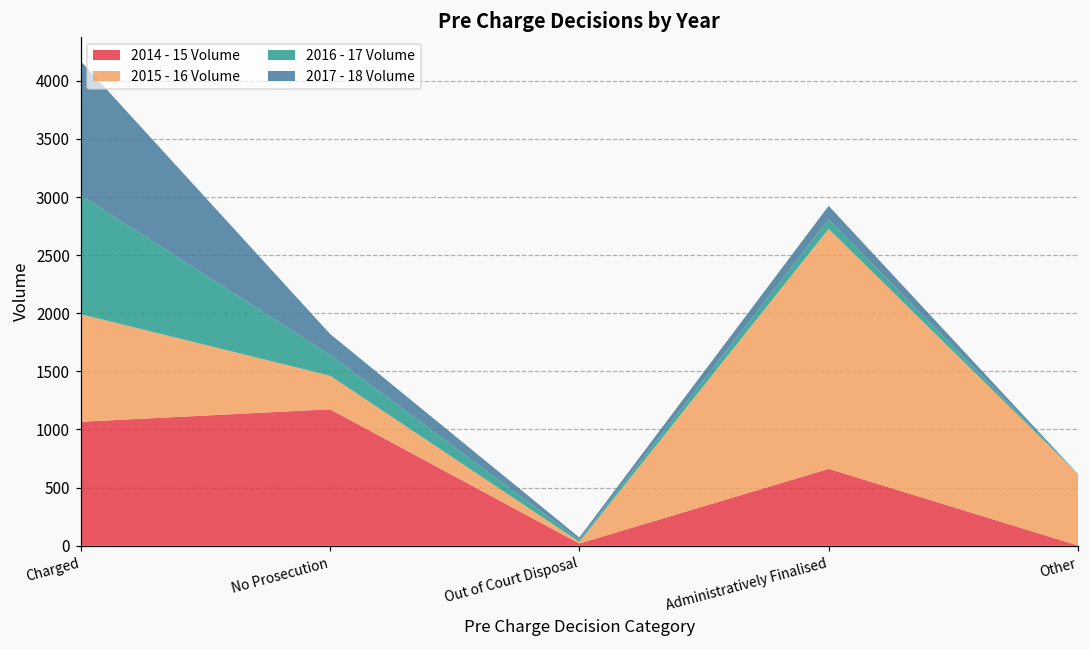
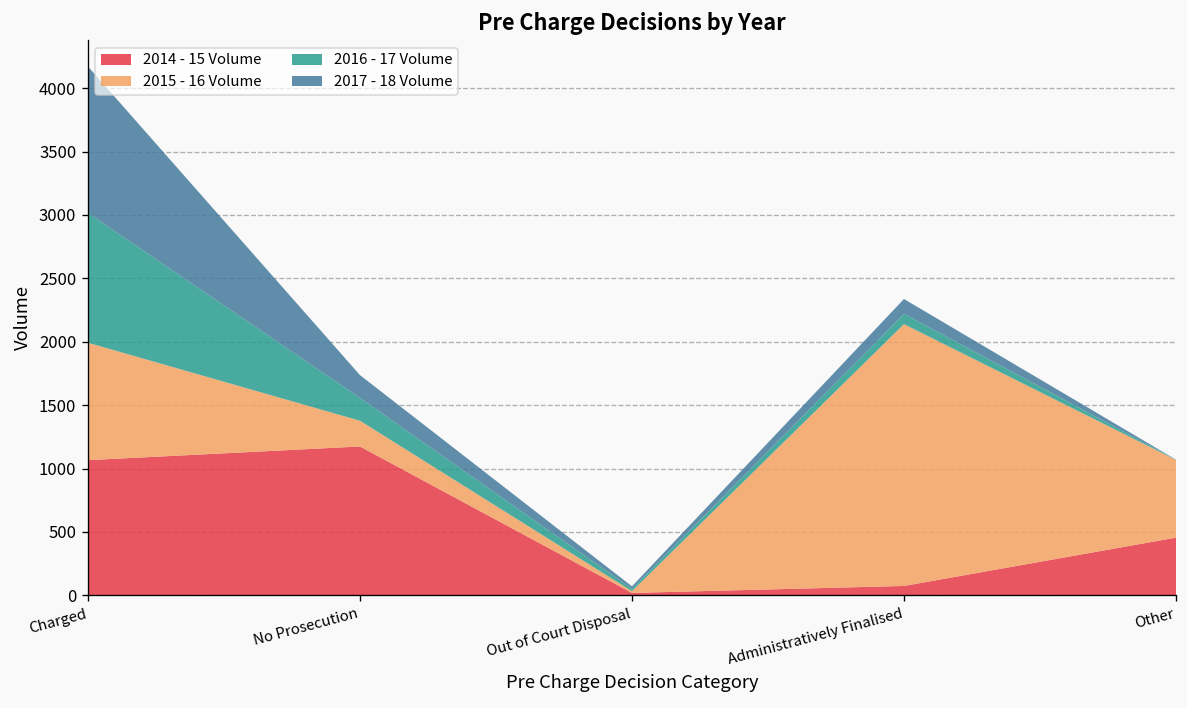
  {
    "2014 - 15 Volume": {
      "Charged": 1070,
      "No Prosecution": 1170,
-     "Administratively Finalised": 660,
-     "Other": 0
+     "Administratively Finalised": 70,
+     "Other": 460
    },
    "2015 - 16 Volume": {
      "Charged": 930,
-     "No Prosecution": 290,
+     "No Prosecution": 200,
      "Administratively Finalised": 2070
    }
  }
